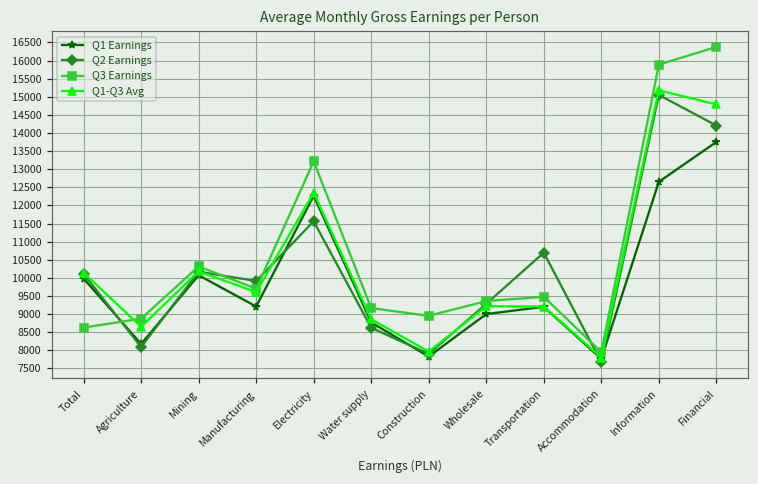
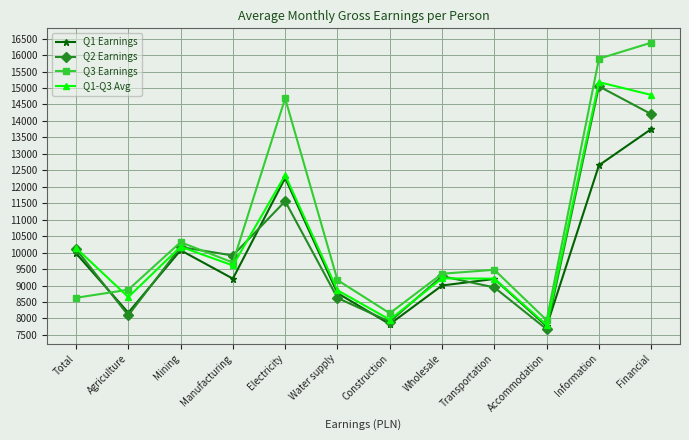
  {
    "Q1 Earnings": {
      "Total": 10000,
      "Agriculture": 8200,
      "Mining": 10100,
      "Manufacturing": 9200,
      "Electricity": 12300,
      "Water supply": 8800,
      "Wholesale": 9000,
      "Information": 12700,
      "Financial": 13800
    },
    "Q2 Earnings": {
      "Agriculture": 8100,
      "Manufacturing": 9900,
      "Electricity": 11600,
      "Water supply": 8600,
-     "Transportation": 10700,
+     "Transportation": 8900,
      "Accommodation": 7700,
      "Information": 15100,
      "Financial": 14200
    },
    "Q3 Earnings": {
      "Total": 8600,
      "Agriculture": 8900,
      "Mining": 10300,
      "Manufacturing": 9700,
-     "Electricity": 13200,
+     "Electricity": 14700,
      "Water supply": 9200,
-     "Construction": 9000,
+     "Construction": 8200,
      "Transportation": 9500,
      "Accommodation": 8000,
      "Information": 15900,
      "Financial": 16400
    },
    "Q1-Q3 Avg": {
      "Agriculture": 8700,
      "Manufacturing": 9600,
      "Electricity": 12400,
      "Water supply": 8900,
      "Information": 15200,
      "Financial": 14800
    }
  }
